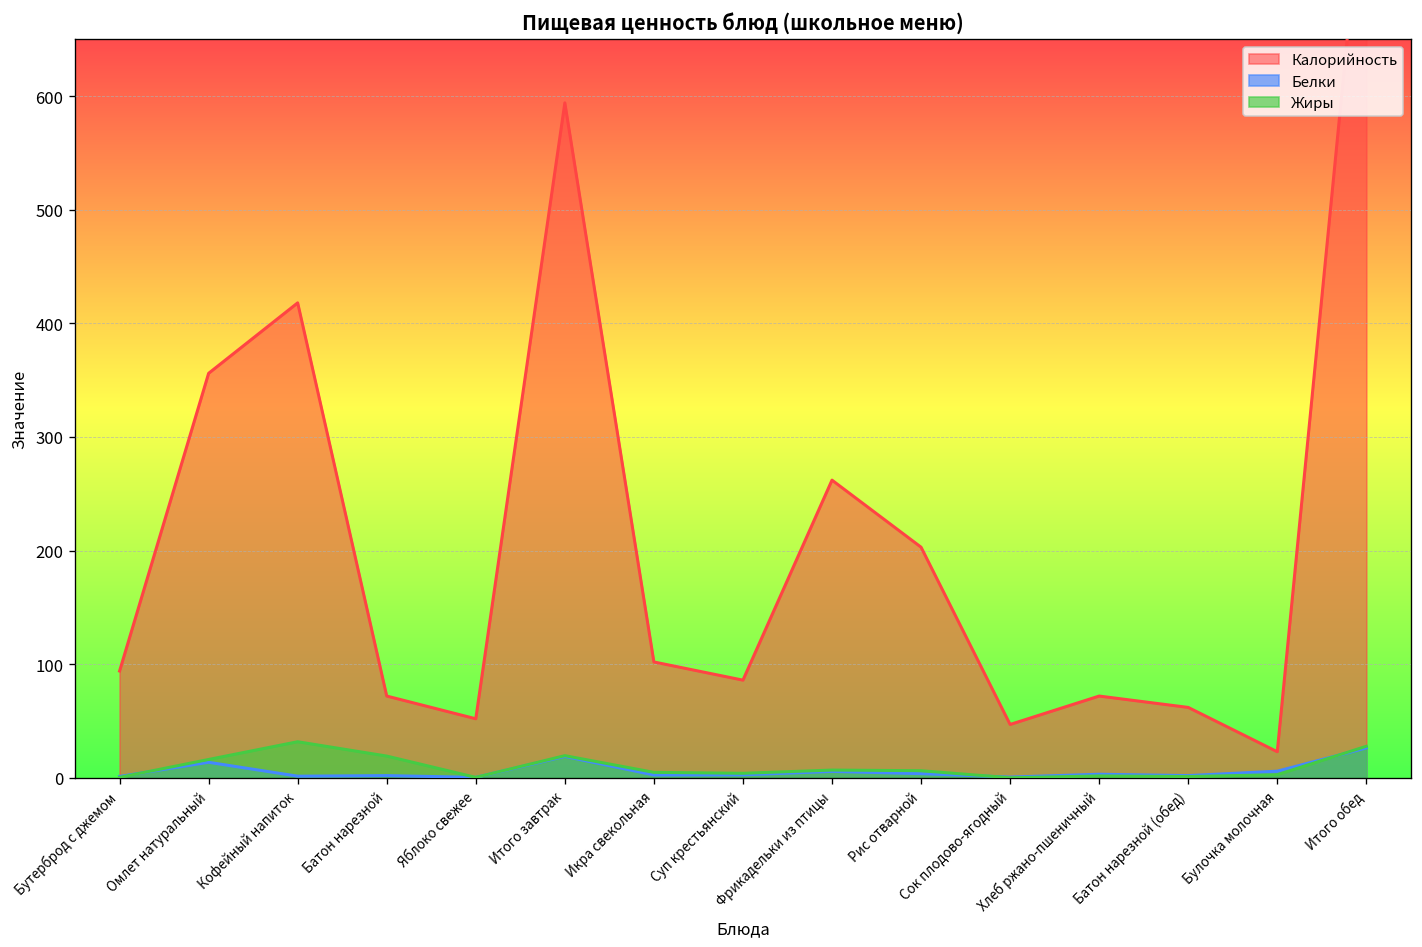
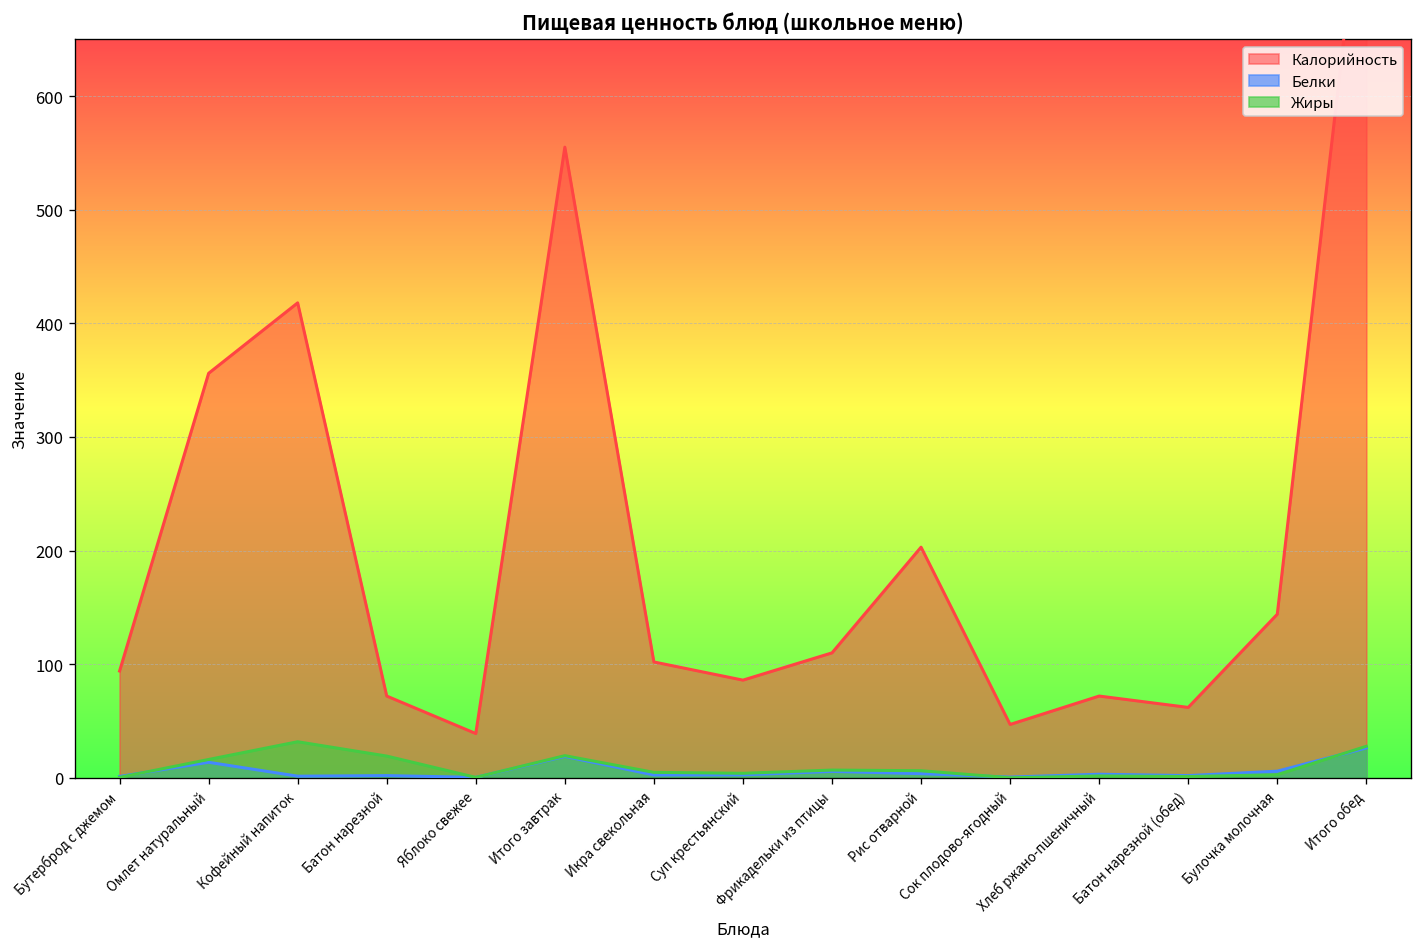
  {
    "Калорийность": {
      "Бутерброд с джемом": 90,
      "Омлет натуральный": 360,
      "Кофейный напиток": 420,
      "Батон нарезной": 70,
-     "Яблоко свежее": 50,
-     "Итого завтрак": 590,
+     "Яблоко свежее": 40,
+     "Итого завтрак": 560,
      "Икра свекольная": 100,
      "Суп крестьянский": 90,
-     "Фрикадельки из птицы": 260,
+     "Фрикадельки из птицы": 110,
      "Рис отварной": 200,
      "Сок плодово-ягодный": 50,
      "Хлеб ржано-пшеничный": 70,
      "Батон нарезной (обед)": 60,
-     "Булочка молочная": 20
+     "Булочка молочная": 140
    },
    "Белки": {
      "Кофейный напиток": 0,
      "Батон нарезной": 0,
      "Булочка молочная": 10
    },
    "Жиры": {
      "Кофейный напиток": 30,
      "Батон нарезной": 20,
      "Булочка молочная": 0
    }
  }
